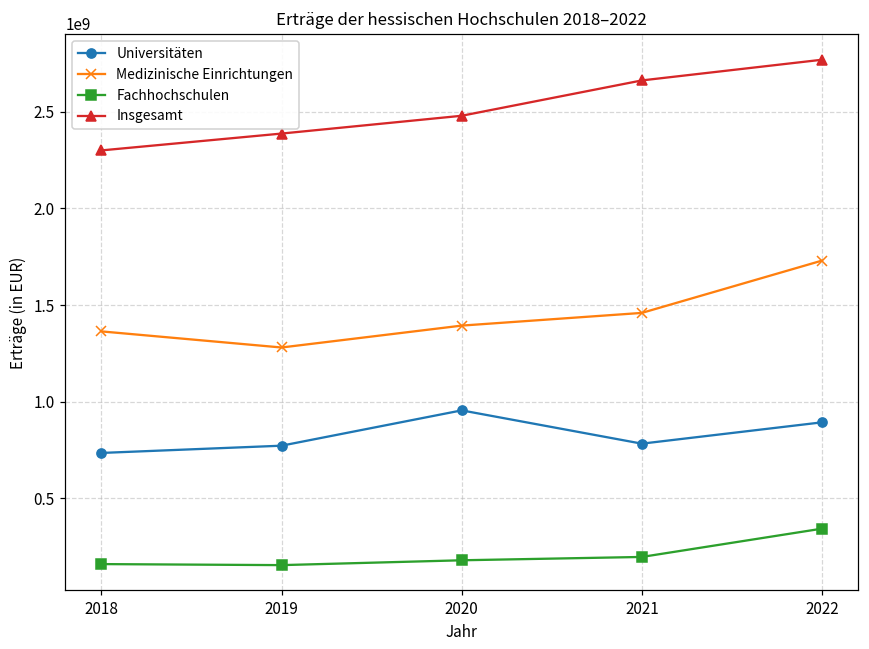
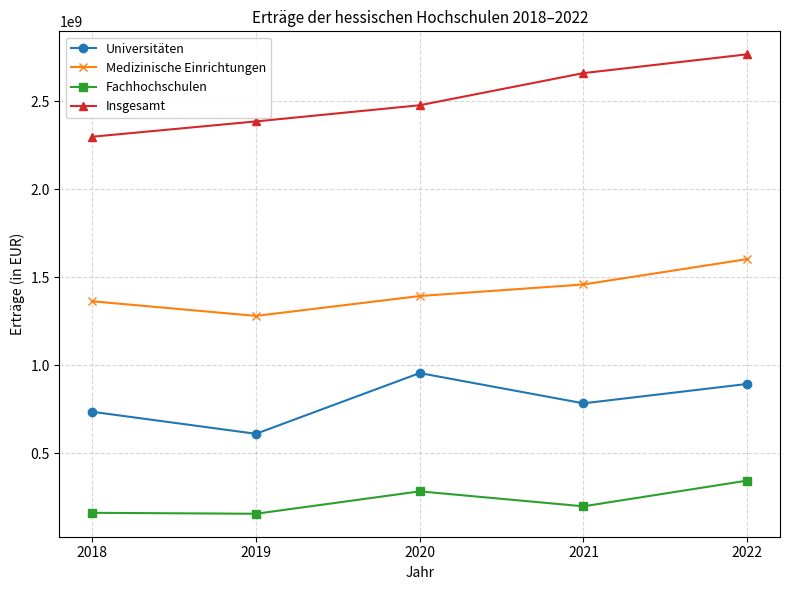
  {
    "Universitäten": {
      "2018": 740000000,
-     "2019": 770000000,
+     "2019": 610000000,
      "2020": 960000000,
      "2021": 780000000,
      "2022": 890000000
    },
    "Medizinische Einrichtungen": {
      "2018": 1360000000,
      "2019": 1280000000,
      "2020": 1390000000,
      "2021": 1460000000,
-     "2022": 1730000000
+     "2022": 1600000000
    },
    "Fachhochschulen": {
      "2018": 160000000,
      "2019": 160000000,
-     "2020": 180000000,
+     "2020": 280000000,
      "2021": 200000000,
      "2022": 340000000
    },
    "Insgesamt": {
      "2018": 2300000000,
      "2019": 2390000000,
      "2020": 2480000000,
      "2021": 2660000000,
      "2022": 2770000000
    }
  }
